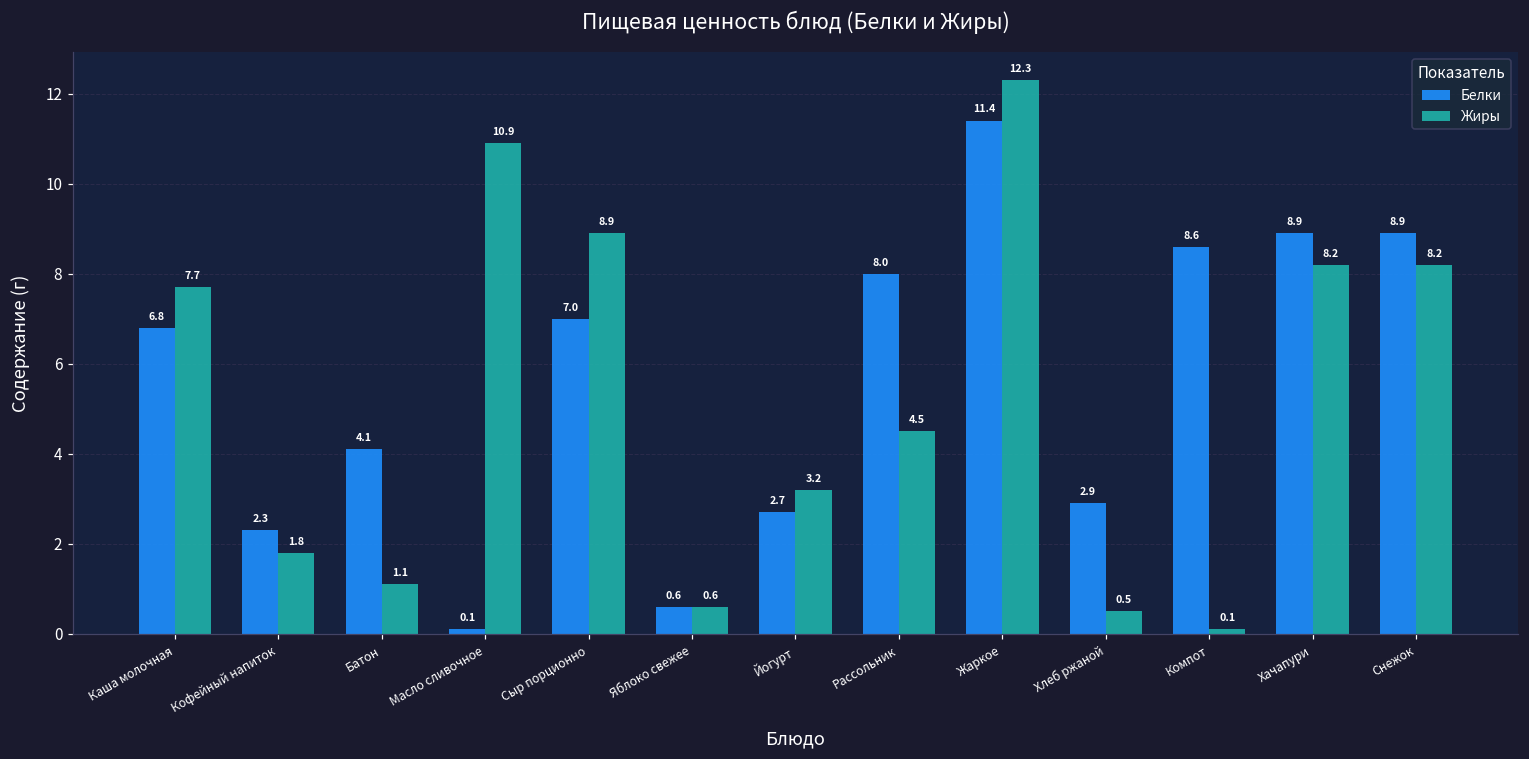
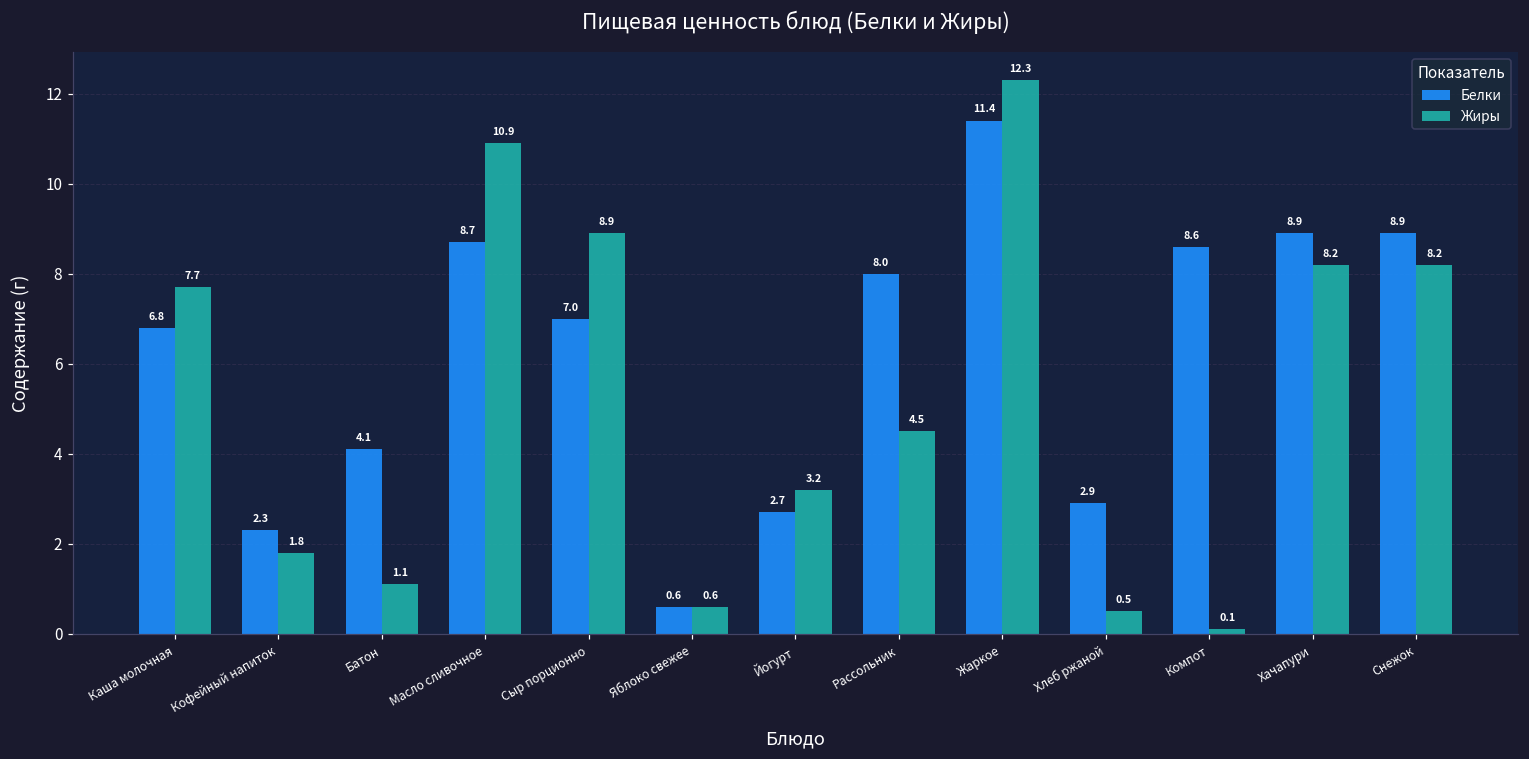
  {
    "Белки": {
      "Каша молочная": 6.8,
      "Кофейный напиток": 2.3,
      "Батон": 4.1,
-     "Масло сливочное": 0.1,
+     "Масло сливочное": 8.7,
      "Сыр порционно": 7.0,
      "Яблоко свежее": 0.6,
      "Йогурт": 2.7,
      "Рассольник": 8.0,
      "Жаркое": 11.4,
      "Хлеб ржаной": 2.9,
      "Компот": 8.6,
      "Хачапури": 8.9,
      "Снежок": 8.9
    },
    "Жиры": {
      "Каша молочная": 7.7,
      "Кофейный напиток": 1.8,
      "Батон": 1.1,
      "Масло сливочное": 10.9,
      "Сыр порционно": 8.9,
      "Яблоко свежее": 0.6,
      "Йогурт": 3.2,
      "Рассольник": 4.5,
      "Жаркое": 12.3,
      "Хлеб ржаной": 0.5,
      "Компот": 0.1,
      "Хачапури": 8.2,
      "Снежок": 8.2
    }
  }
